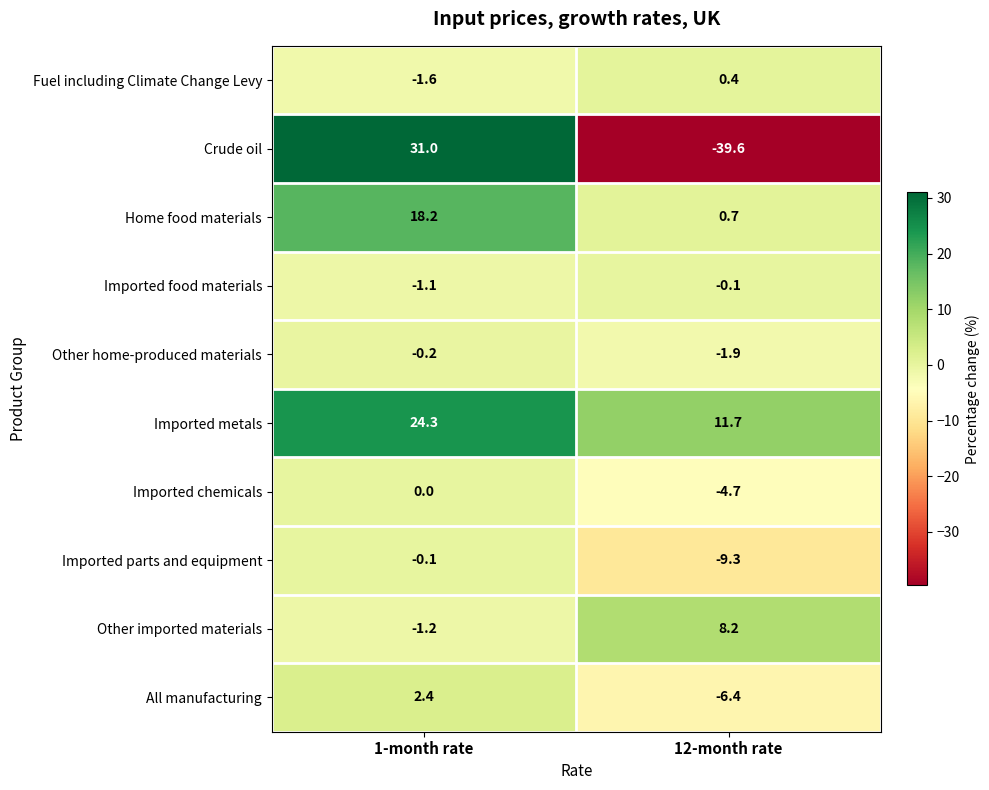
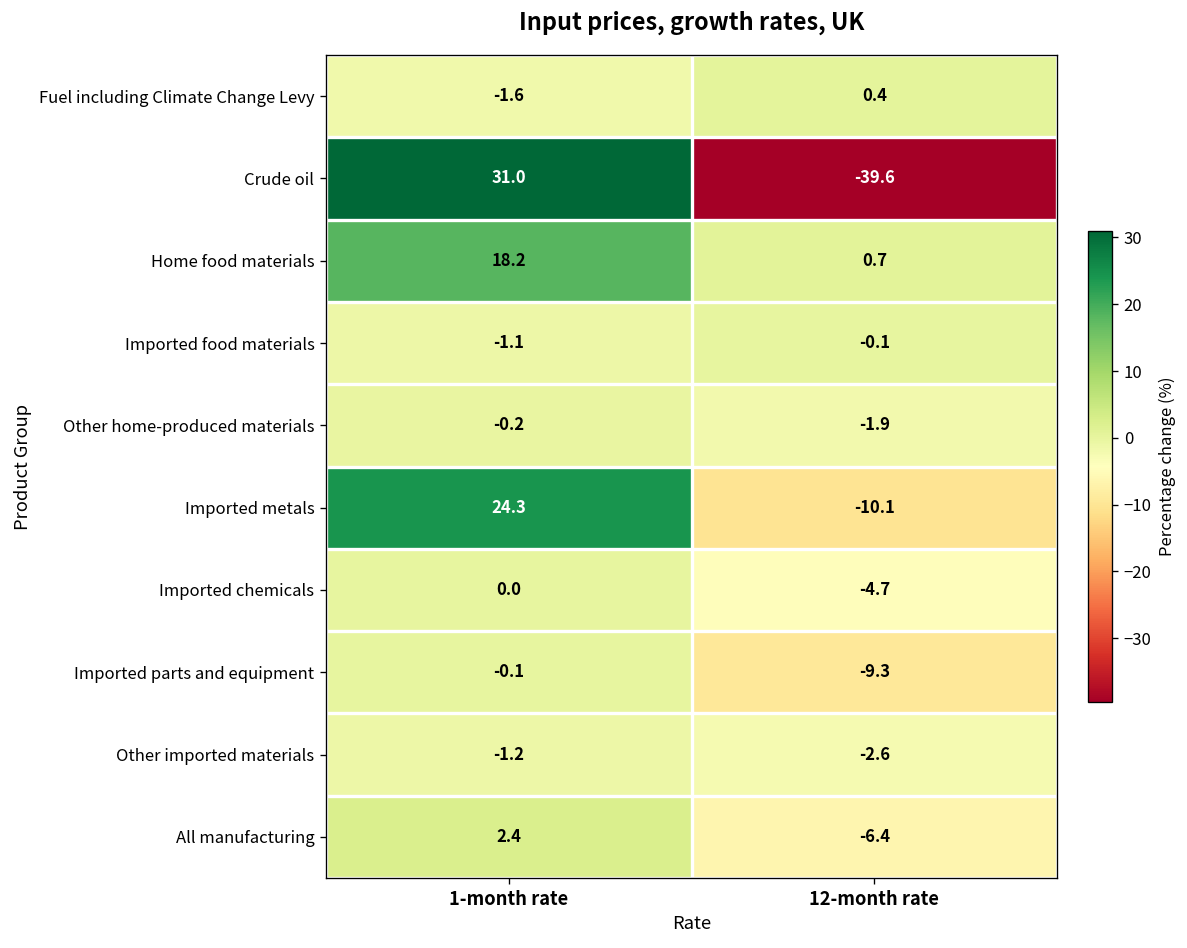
  {
    "Fuel including Climate Change Levy": {
      "1-month rate": -1.6,
      "12-month rate": 0.4
    },
    "Crude oil": {
      "1-month rate": 31.0,
      "12-month rate": -39.6
    },
    "Home food materials": {
      "1-month rate": 18.2,
      "12-month rate": 0.7
    },
    "Imported food materials": {
      "1-month rate": -1.1,
      "12-month rate": -0.1
    },
    "Other home-produced materials": {
      "1-month rate": -0.2,
      "12-month rate": -1.9
    },
    "Imported metals": {
      "1-month rate": 24.3,
-     "12-month rate": 11.7
+     "12-month rate": -10.1
    },
    "Imported chemicals": {
      "1-month rate": 0.0,
      "12-month rate": -4.7
    },
    "Imported parts and equipment": {
      "1-month rate": -0.1,
      "12-month rate": -9.3
    },
    "Other imported materials": {
      "1-month rate": -1.2,
-     "12-month rate": 8.2
+     "12-month rate": -2.6
    },
    "All manufacturing": {
      "1-month rate": 2.4,
      "12-month rate": -6.4
    }
  }
